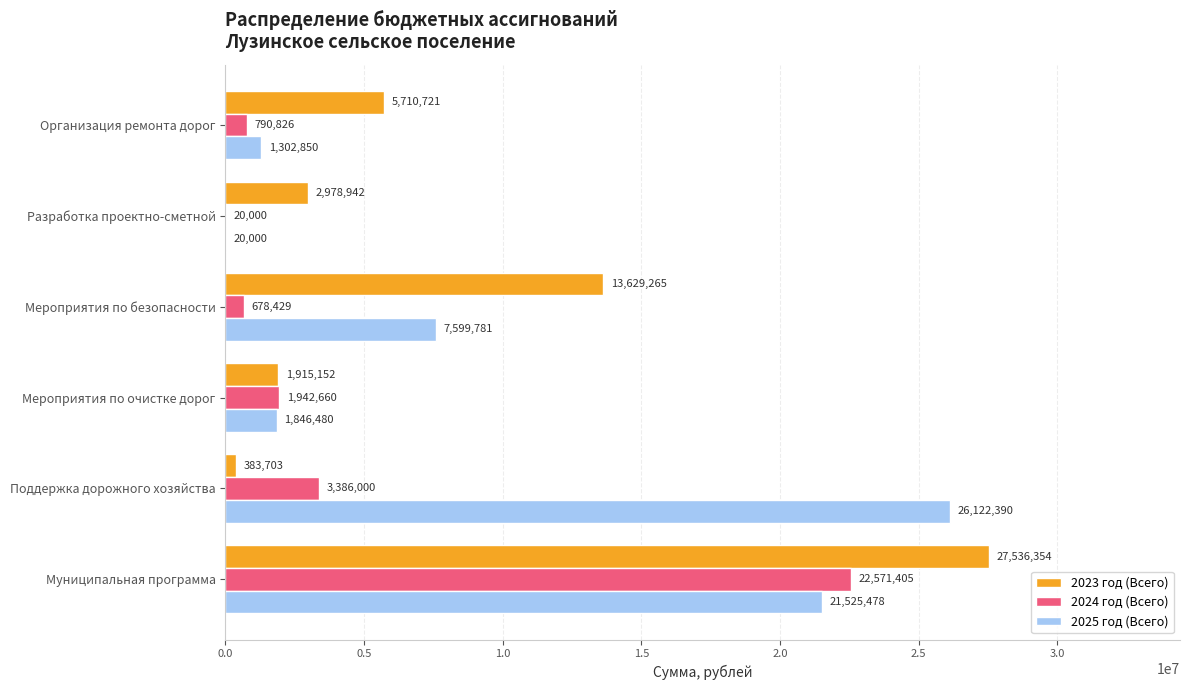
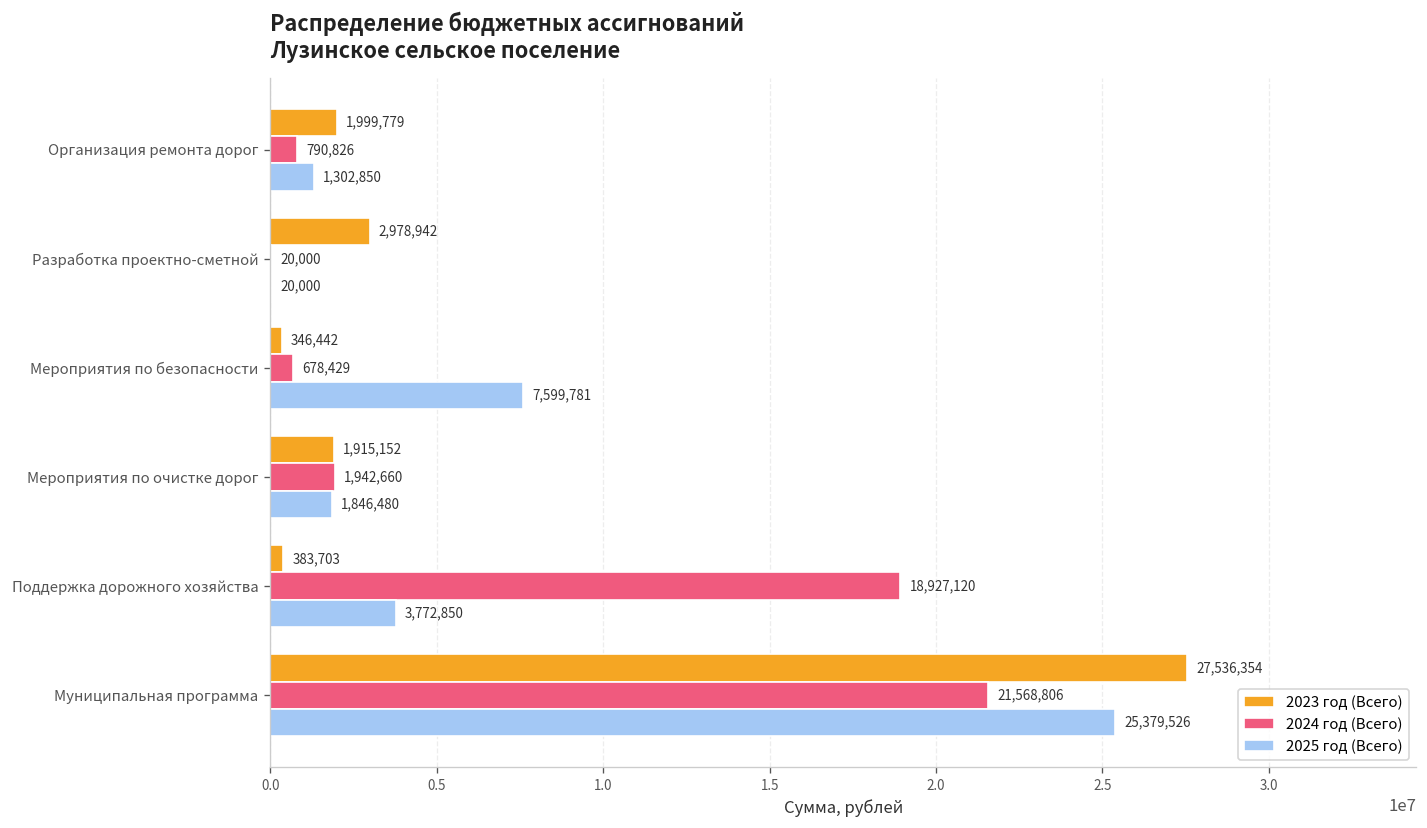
  {
    "2023 год (Всего)": {
-     "Организация ремонта дорог": "5,710,721",
+     "Организация ремонта дорог": "1,999,779",
      "Разработка проектно-сметной": "2,978,942",
-     "Мероприятия по безопасности": "13,629,265",
+     "Мероприятия по безопасности": "346,442",
      "Мероприятия по очистке дорог": "1,915,152",
      "Поддержка дорожного хозяйства": "383,703",
      "Муниципальная программа": "27,536,354"
    },
    "2024 год (Всего)": {
      "Организация ремонта дорог": "790,826",
      "Разработка проектно-сметной": "20,000",
      "Мероприятия по безопасности": "678,429",
      "Мероприятия по очистке дорог": "1,942,660",
-     "Поддержка дорожного хозяйства": "3,386,000",
-     "Муниципальная программа": "22,571,405"
+     "Поддержка дорожного хозяйства": "18,927,120",
+     "Муниципальная программа": "21,568,806"
    },
    "2025 год (Всего)": {
      "Организация ремонта дорог": "1,302,850",
      "Разработка проектно-сметной": "20,000",
      "Мероприятия по безопасности": "7,599,781",
      "Мероприятия по очистке дорог": "1,846,480",
-     "Поддержка дорожного хозяйства": "26,122,390",
-     "Муниципальная программа": "21,525,478"
+     "Поддержка дорожного хозяйства": "3,772,850",
+     "Муниципальная программа": "25,379,526"
    }
  }
